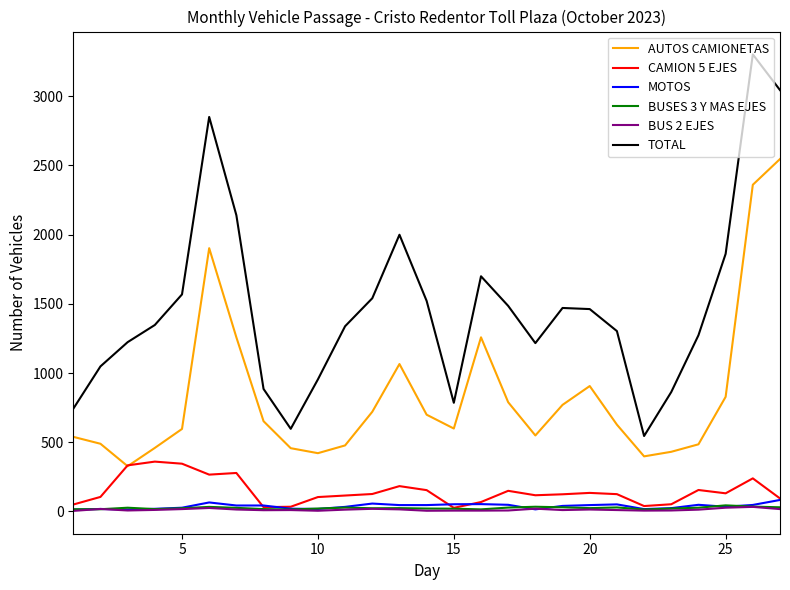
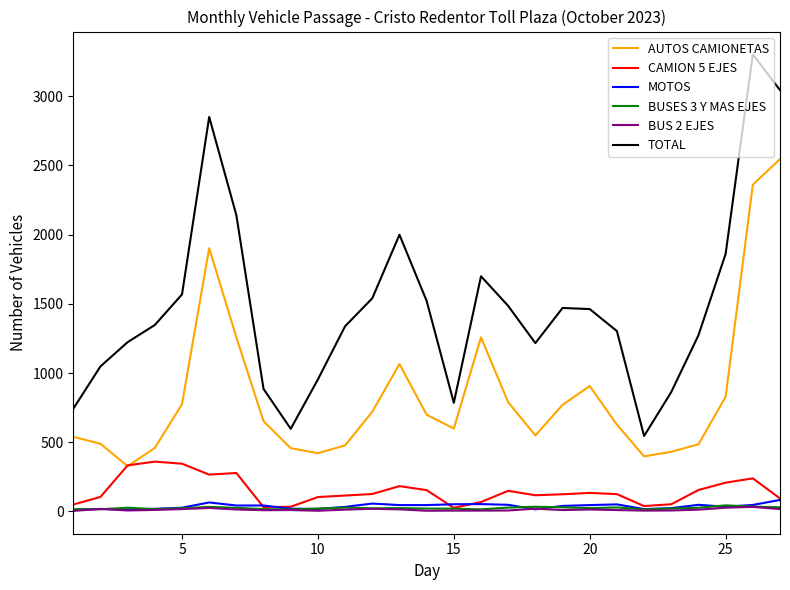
  {
    "AUTOS CAMIONETAS": {
-     "5": 600,
+     "5": 780,
      "10": 420,
      "15": 600,
      "20": 910,
      "25": 830
    },
    "CAMION 5 EJES": {
      "5": 350,
      "10": 100,
      "20": 130,
-     "25": 130
+     "25": 210
    },
    "MOTOS": {
      "15": 50,
      "20": 50
    },
    "TOTAL": {
      "5": 1570,
      "10": 950,
      "15": 790,
      "20": 1460,
      "25": 1860
    }
  }
